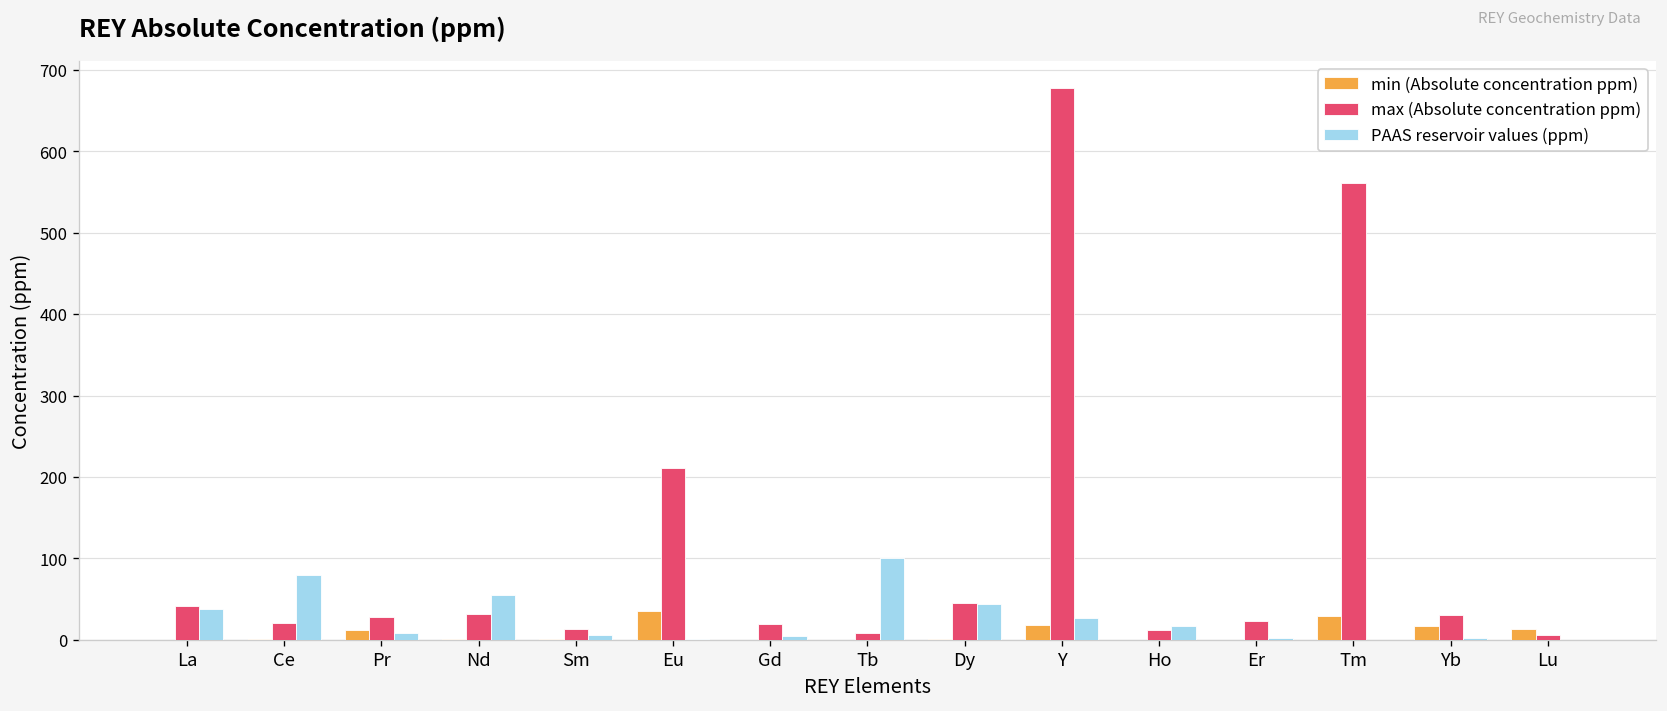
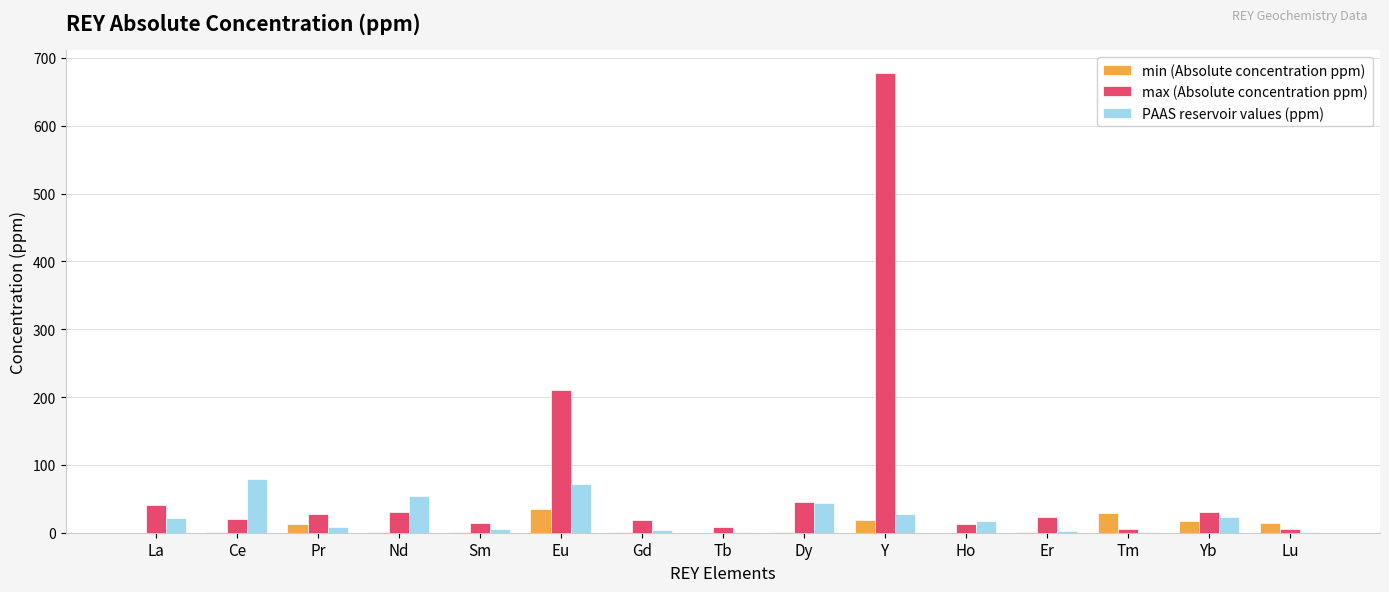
  {
    "min (Absolute concentration ppm)": {
      "Pr": 10,
      "Eu": 40,
      "Y": 20,
      "Tm": 30,
      "Yb": 20,
      "Lu": 10
    },
    "max (Absolute concentration ppm)": {
      "La": 40,
      "Ce": 20,
      "Pr": 30,
      "Nd": 30,
      "Sm": 10,
      "Eu": 210,
      "Gd": 20,
      "Tb": 10,
      "Dy": 50,
      "Y": 680,
      "Ho": 10,
      "Er": 20,
-     "Tm": 560,
+     "Tm": 10,
      "Yb": 30,
      "Lu": 10
    },
    "PAAS reservoir values (ppm)": {
-     "La": 40,
+     "La": 20,
      "Ce": 80,
      "Pr": 10,
      "Nd": 50,
      "Sm": 10,
-     "Eu": 0,
+     "Eu": 70,
      "Gd": 0,
-     "Tb": 100,
+     "Tb": 0,
      "Dy": 40,
      "Y": 30,
      "Ho": 20,
-     "Yb": 0
+     "Yb": 20
    }
  }
